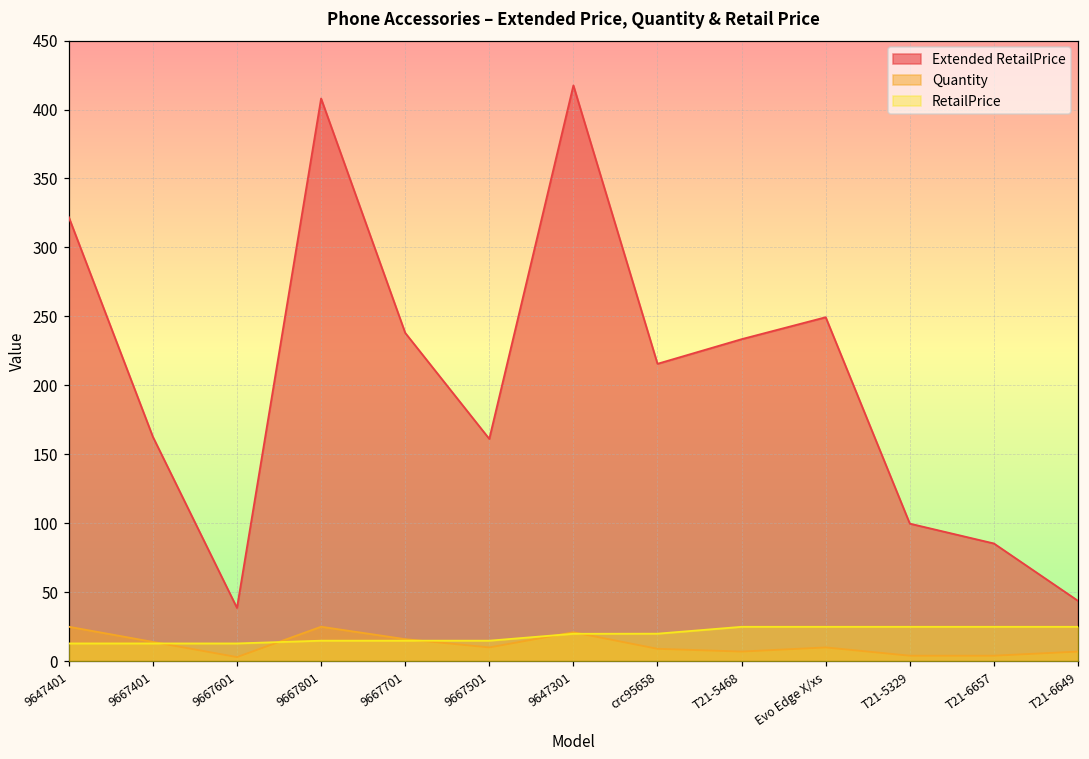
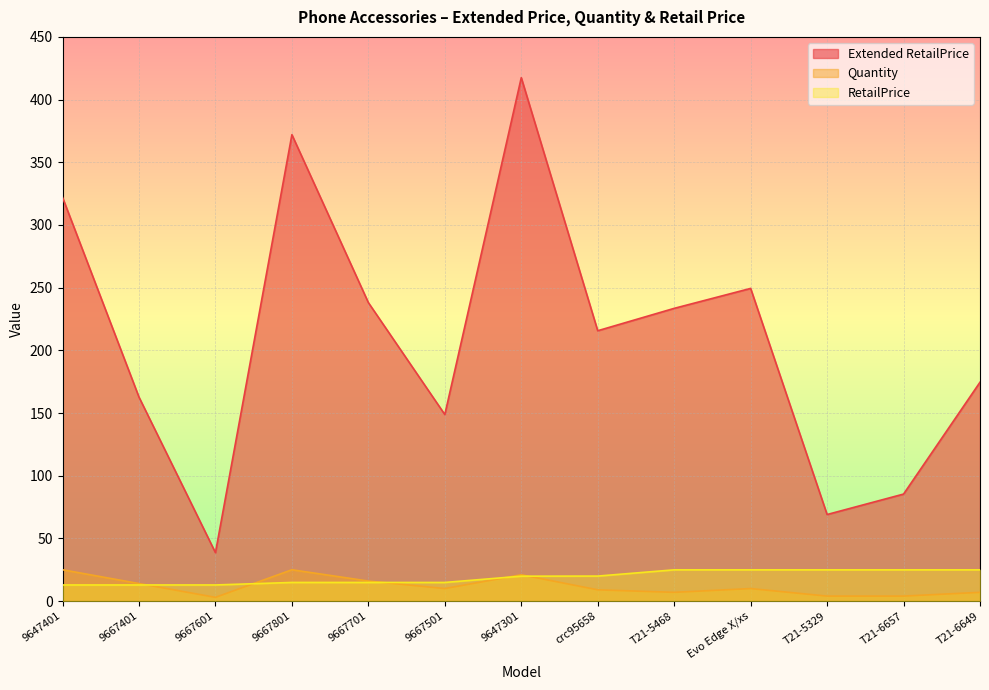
  {
    "Extended RetailPrice": {
      "9647401": 322,
      "9667401": 163,
      "9667601": 39,
-     "9667801": 408,
+     "9667801": 372,
      "9667701": 238,
-     "9667501": 161,
+     "9667501": 149,
      "9647301": 417,
      "crc95658": 216,
      "T21-5468": 233,
      "Evo Edge X/xs": 249,
-     "T21-5329": 100,
+     "T21-5329": 69,
      "T21-6657": 85,
-     "T21-6649": 44
+     "T21-6649": 175
    }
  }
